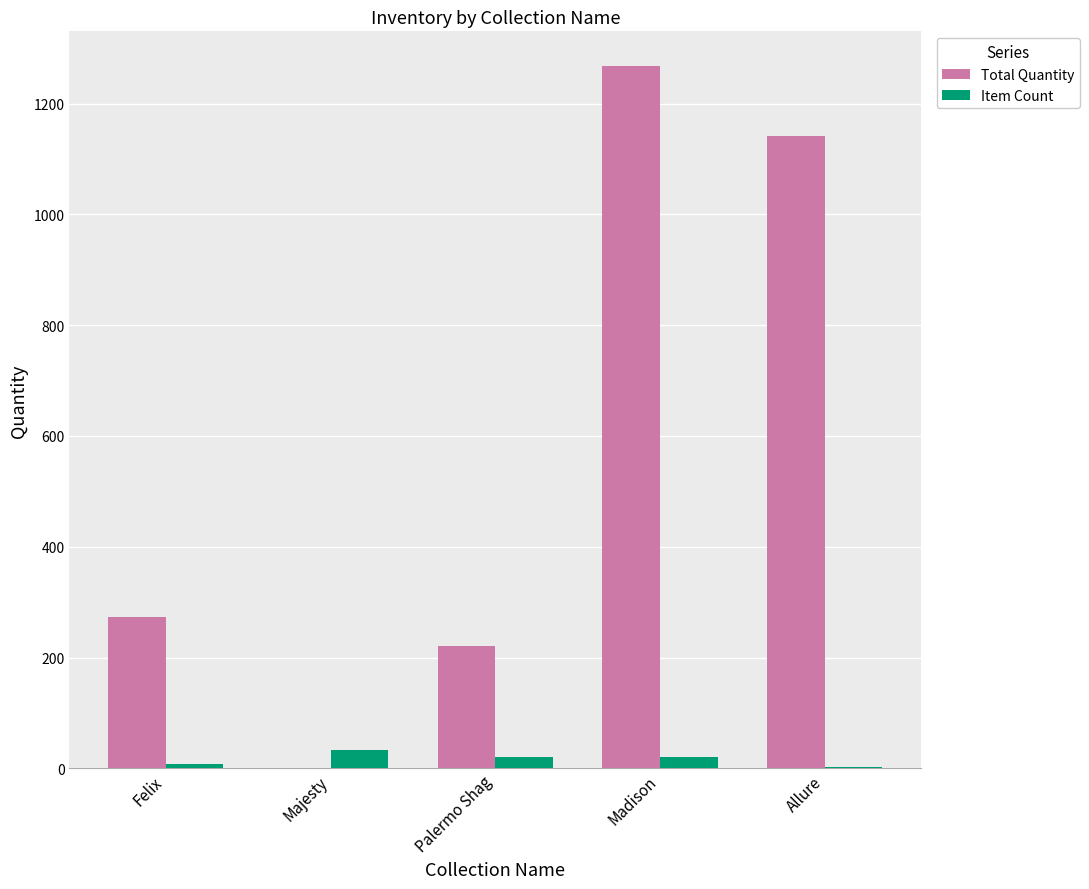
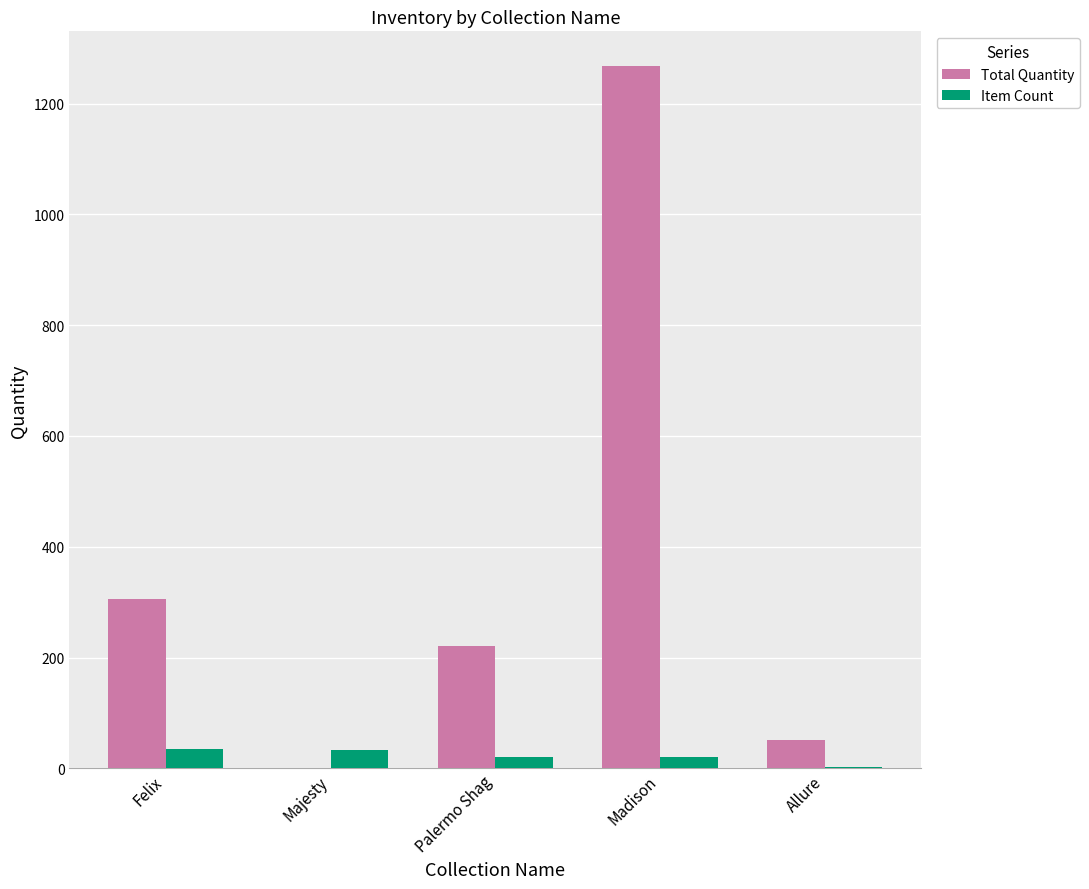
  {
    "Total Quantity": {
-     "Felix": 270,
+     "Felix": 310,
      "Majesty": 0,
      "Palermo Shag": 220,
      "Madison": 1270,
-     "Allure": 1140
+     "Allure": 50
    },
    "Item Count": {
-     "Felix": 10,
+     "Felix": 40,
      "Majesty": 30,
      "Palermo Shag": 20,
      "Madison": 20
    }
  }
